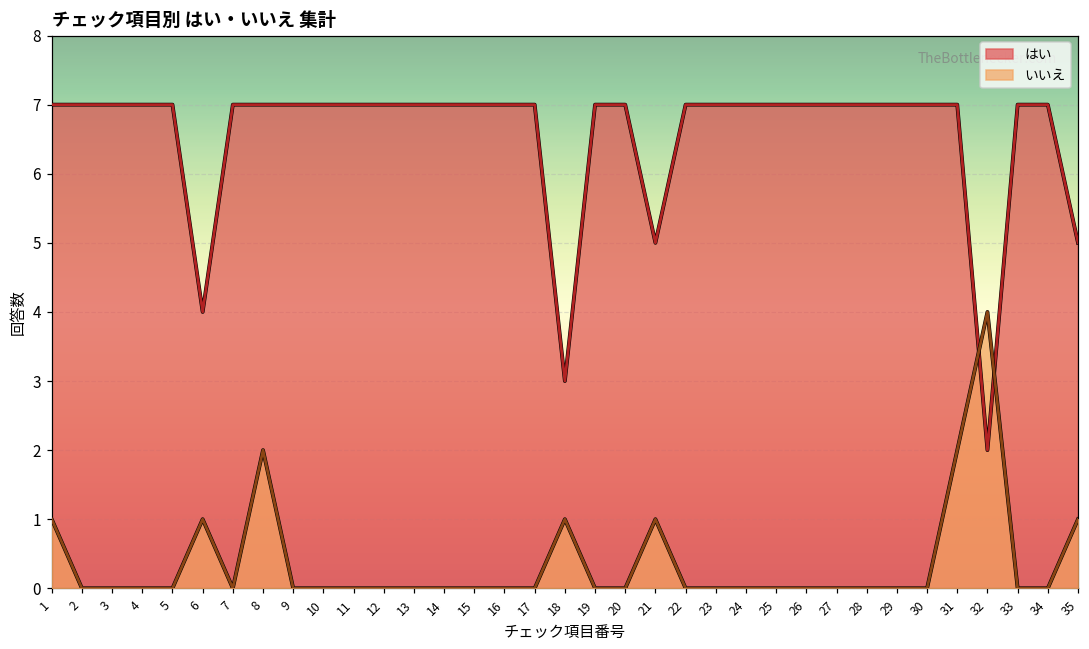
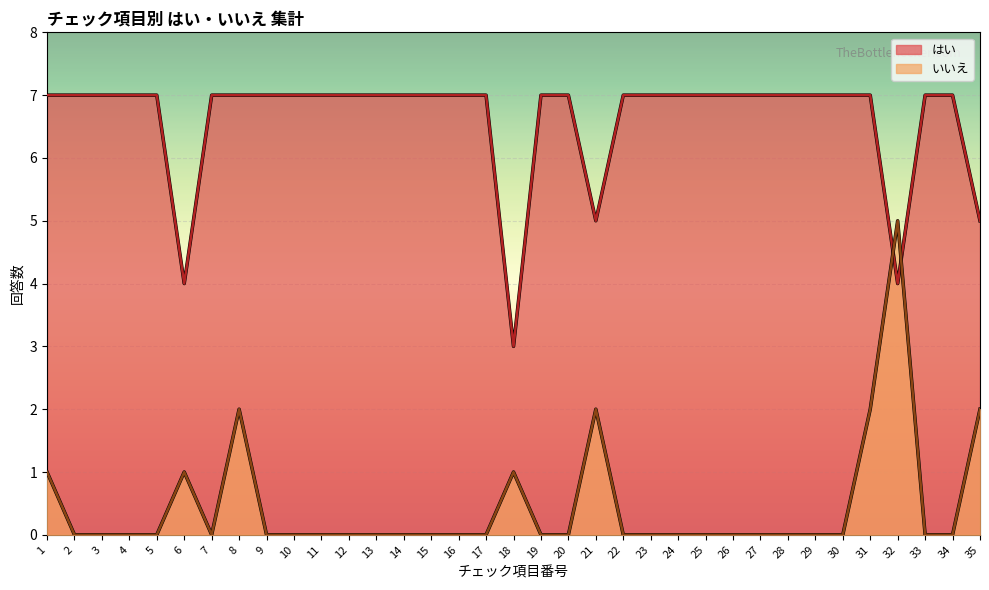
  {
    "はい": {
      "1": 7,
      "2": 7,
      "3": 7,
      "4": 7,
      "5": 7,
      "6": 4,
      "7": 7,
      "8": 7,
      "9": 7,
      "10": 7,
      "11": 7,
      "12": 7,
      "13": 7,
      "14": 7,
      "15": 7,
      "16": 7,
      "17": 7,
      "18": 3,
      "19": 7,
      "20": 7,
      "21": 5,
      "22": 7,
      "23": 7,
      "24": 7,
      "25": 7,
      "26": 7,
      "27": 7,
      "28": 7,
      "29": 7,
      "30": 7,
      "31": 7,
-     "32": 2,
+     "32": 4,
      "33": 7,
      "34": 7,
      "35": 5
    },
    "いいえ": {
      "1": 1,
      "2": 0,
      "3": 0,
      "4": 0,
      "5": 0,
      "6": 1,
      "7": 0,
      "8": 2,
      "9": 0,
      "10": 0,
      "11": 0,
      "12": 0,
      "13": 0,
      "14": 0,
      "15": 0,
      "16": 0,
      "17": 0,
      "18": 1,
      "19": 0,
      "20": 0,
-     "21": 1,
+     "21": 2,
      "22": 0,
      "23": 0,
      "24": 0,
      "25": 0,
      "26": 0,
      "27": 0,
      "28": 0,
      "29": 0,
      "30": 0,
      "31": 2,
-     "32": 4,
+     "32": 5,
      "33": 0,
      "34": 0,
-     "35": 1
+     "35": 2
    }
  }
